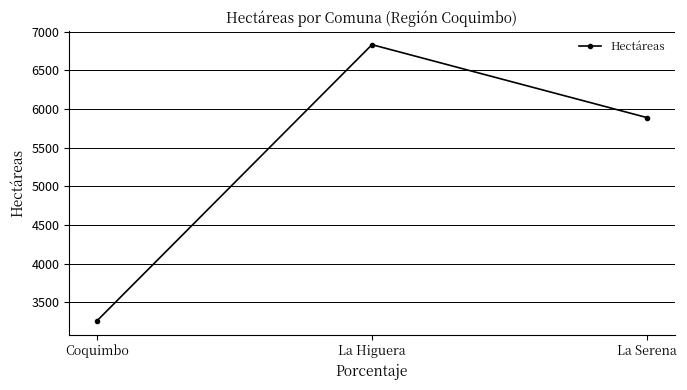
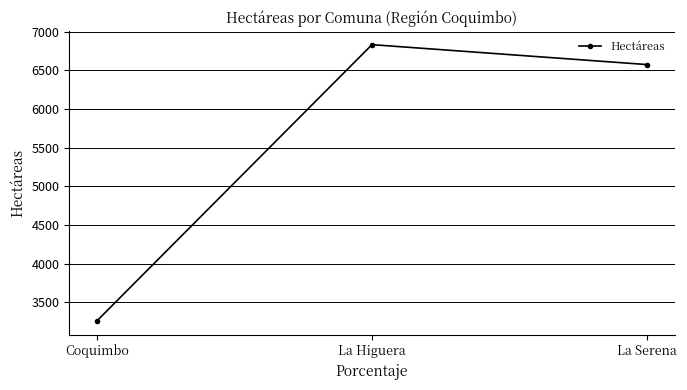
  {
    "Coquimbo": 3300,
    "La Higuera": 6800,
-   "La Serena": 5900
+   "La Serena": 6600
  }
